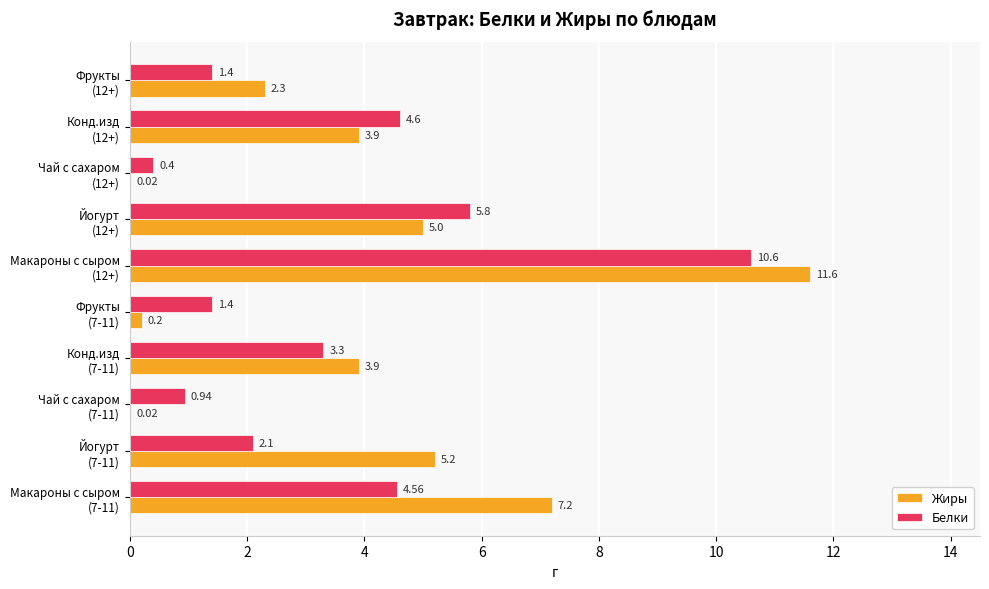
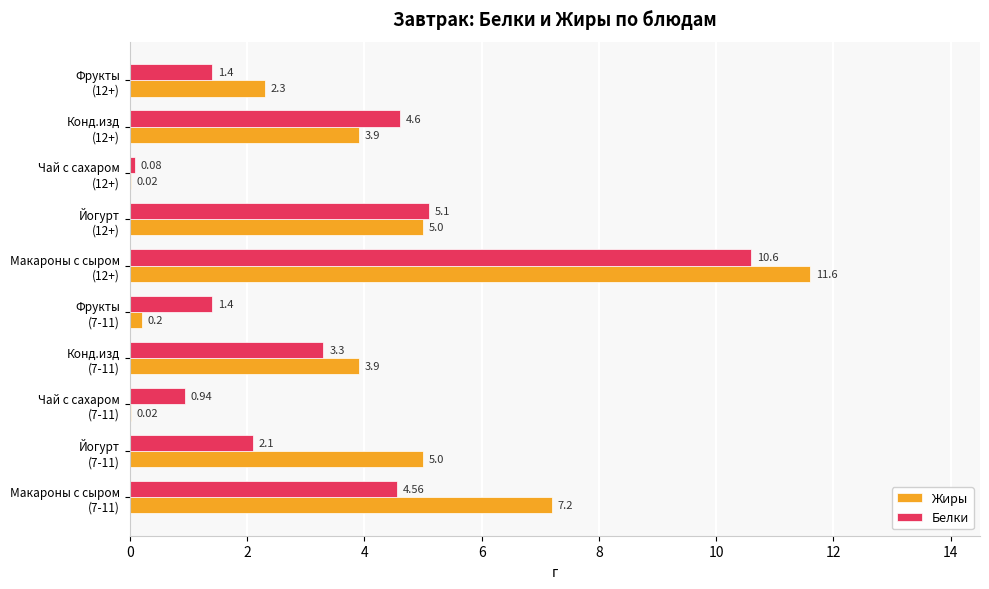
  {
    "Жиры": {
      "Фрукты (12+)": 2.3,
      "Конд.изд (12+)": 3.9,
      "Чай с сахаром (12+)": 0.02,
      "Йогурт (12+)": 5.0,
      "Макароны с сыром (12+)": 11.6,
      "Фрукты (7-11)": 0.2,
      "Конд.изд (7-11)": 3.9,
      "Чай с сахаром (7-11)": 0.02,
-     "Йогурт (7-11)": 5.2,
+     "Йогурт (7-11)": 5.0,
      "Макароны с сыром (7-11)": 7.2
    },
    "Белки": {
      "Фрукты (12+)": 1.4,
      "Конд.изд (12+)": 4.6,
-     "Чай с сахаром (12+)": 0.4,
-     "Йогурт (12+)": 5.8,
+     "Чай с сахаром (12+)": 0.08,
+     "Йогурт (12+)": 5.1,
      "Макароны с сыром (12+)": 10.6,
      "Фрукты (7-11)": 1.4,
      "Конд.изд (7-11)": 3.3,
      "Чай с сахаром (7-11)": 0.94,
      "Йогурт (7-11)": 2.1,
      "Макароны с сыром (7-11)": 4.56
    }
  }
